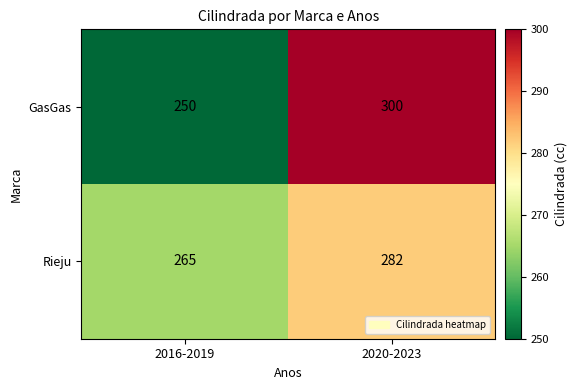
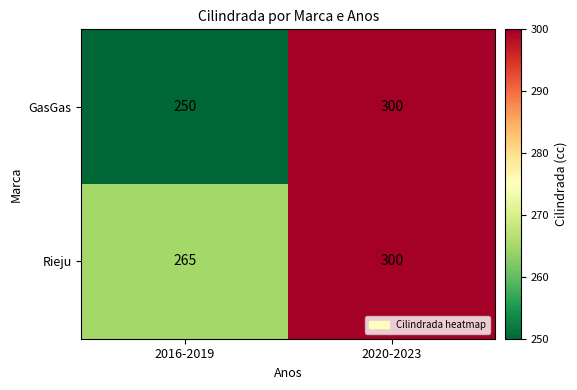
  {
    "GasGas": {
      "2016-2019": 250,
      "2020-2023": 300
    },
    "Rieju": {
      "2016-2019": 265,
-     "2020-2023": 282
+     "2020-2023": 300
    }
  }
